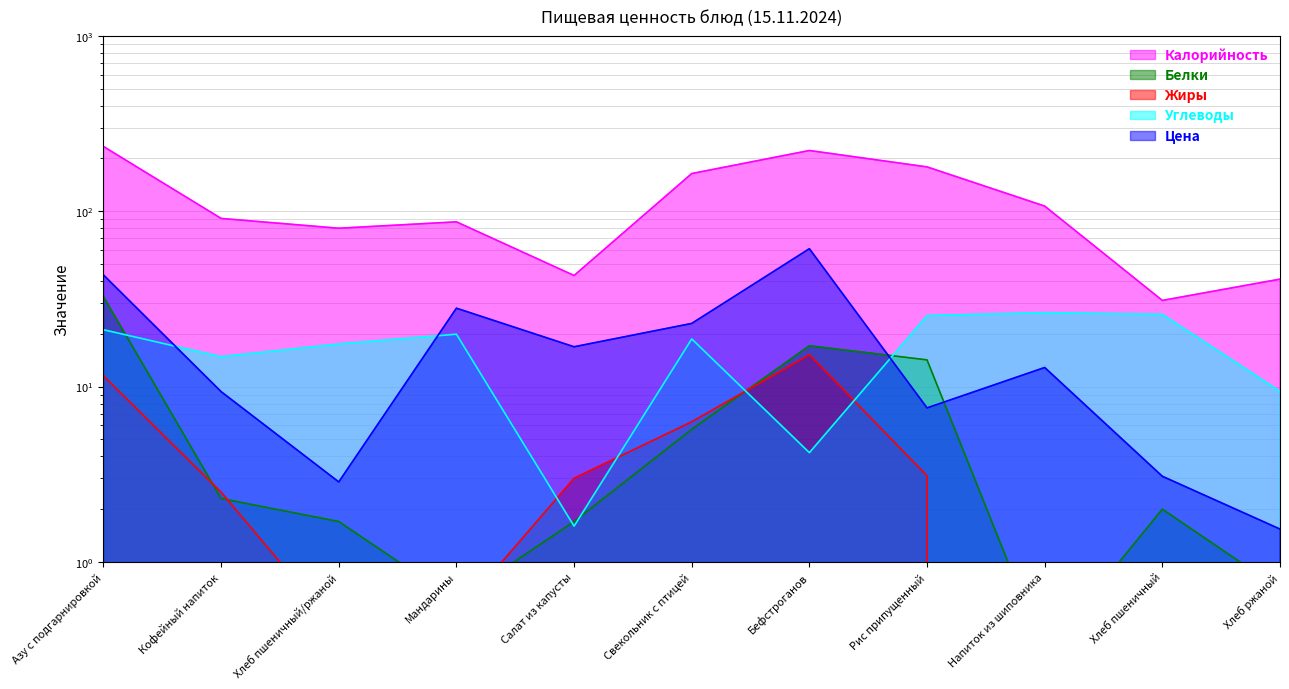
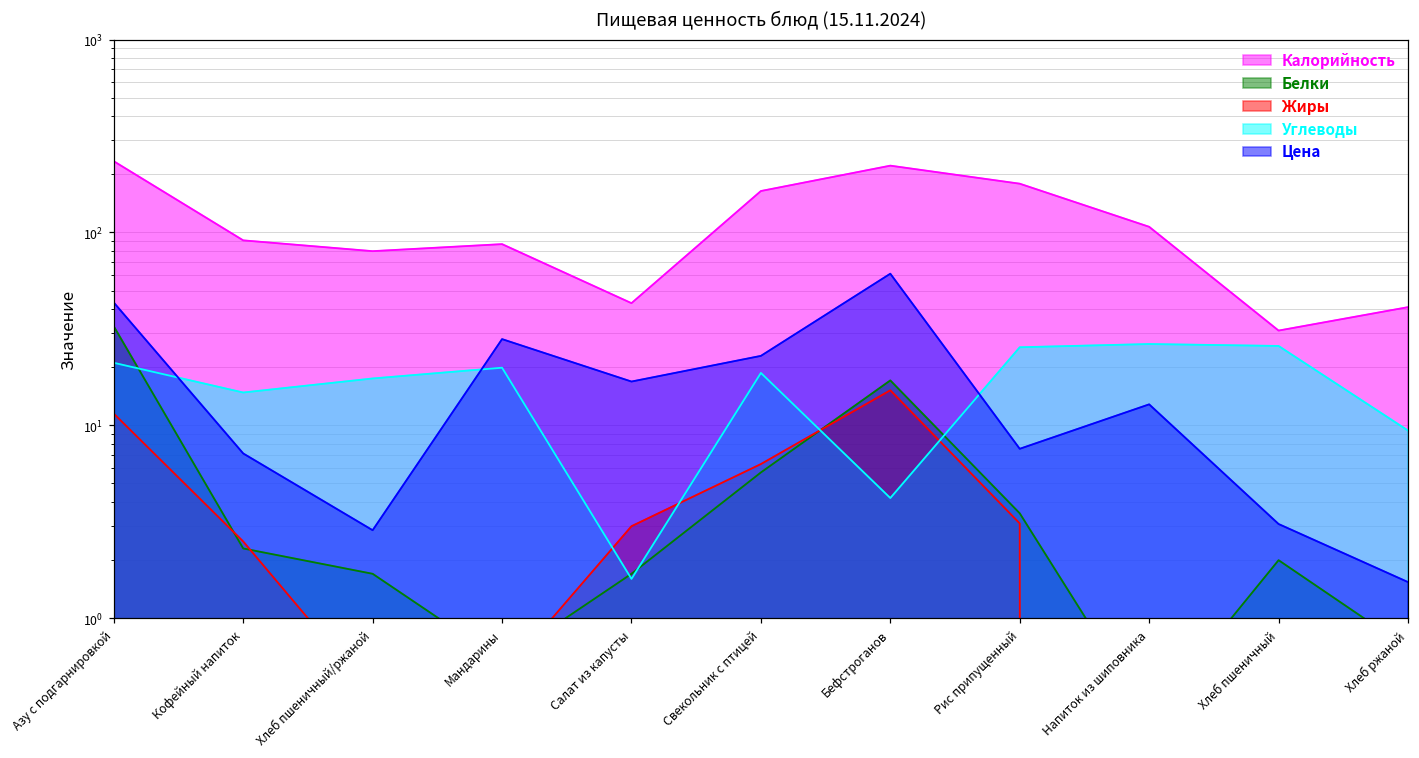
  {
    "Калорийность": {
      "Азу с подгарнировкой": 230,
      "Кофейный напиток": 90,
      "Хлеб пшеничный/ржаной": 80,
      "Мандарины": 90,
      "Салат из капусты": 43,
      "Свекольник с птицей": 160,
      "Бефстроганов": 220,
      "Рис припущенный": 180,
      "Напиток из шиповника": 110,
      "Хлеб пшеничный": 31,
      "Хлеб ржаной": 41
    },
    "Белки": {
      "Азу с подгарнировкой": 33,
      "Кофейный напиток": 2.3,
      "Хлеб пшеничный/ржаной": 1.7,
      "Салат из капусты": 1.7,
      "Свекольник с птицей": 5.7,
      "Бефстроганов": 17,
-     "Рис припущенный": 14,
+     "Рис припущенный": 3.5,
      "Хлеб пшеничный": 2.0
    },
    "Жиры": {
      "Азу с подгарнировкой": 12,
      "Кофейный напиток": 2.5,
      "Салат из капусты": 3.0,
      "Свекольник с птицей": 6.3,
      "Бефстроганов": 15,
      "Рис припущенный": 3.1
    },
    "Углеводы": {
      "Азу с подгарнировкой": 21,
      "Кофейный напиток": 15,
      "Хлеб пшеничный/ржаной": 18,
      "Мандарины": 20,
      "Салат из капусты": 1.6,
      "Свекольник с птицей": 19,
      "Бефстроганов": 4.2,
      "Рис припущенный": 25,
      "Напиток из шиповника": 26,
      "Хлеб пшеничный": 26,
      "Хлеб ржаной": 9
    },
    "Цена": {
      "Азу с подгарнировкой": 43,
-     "Кофейный напиток": 9,
+     "Кофейный напиток": 7.2,
      "Хлеб пшеничный/ржаной": 2.9,
      "Мандарины": 28,
      "Салат из капусты": 17,
      "Свекольник с птицей": 23,
      "Бефстроганов": 61,
      "Рис припущенный": 7.6,
      "Напиток из шиповника": 13,
      "Хлеб пшеничный": 3.1,
      "Хлеб ржаной": 1.5
    }
  }
